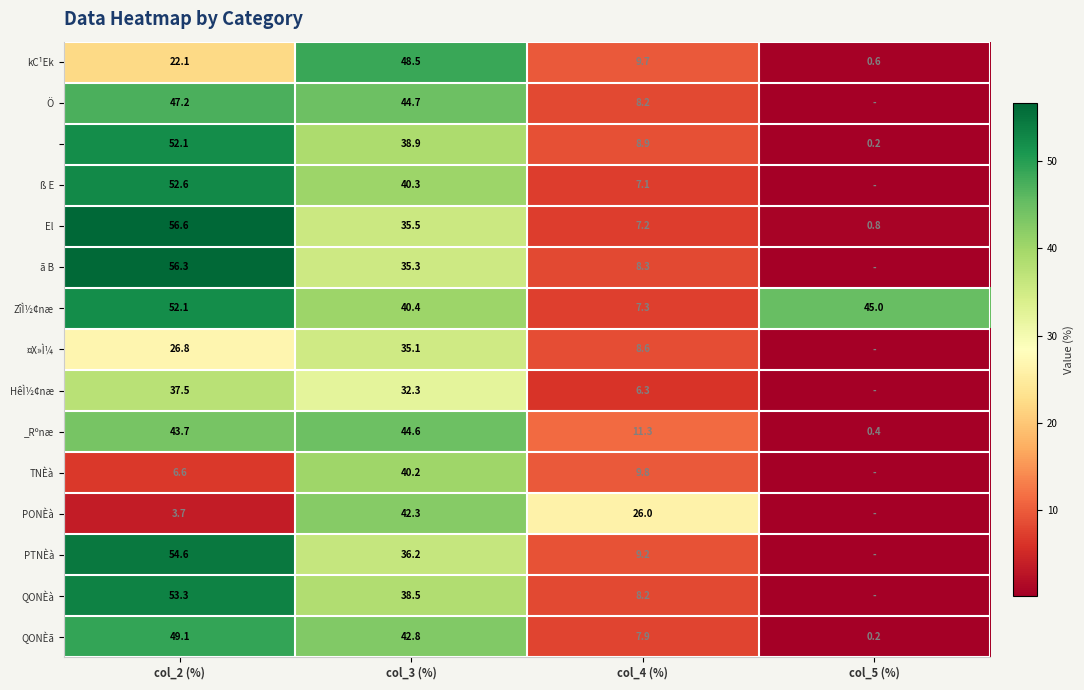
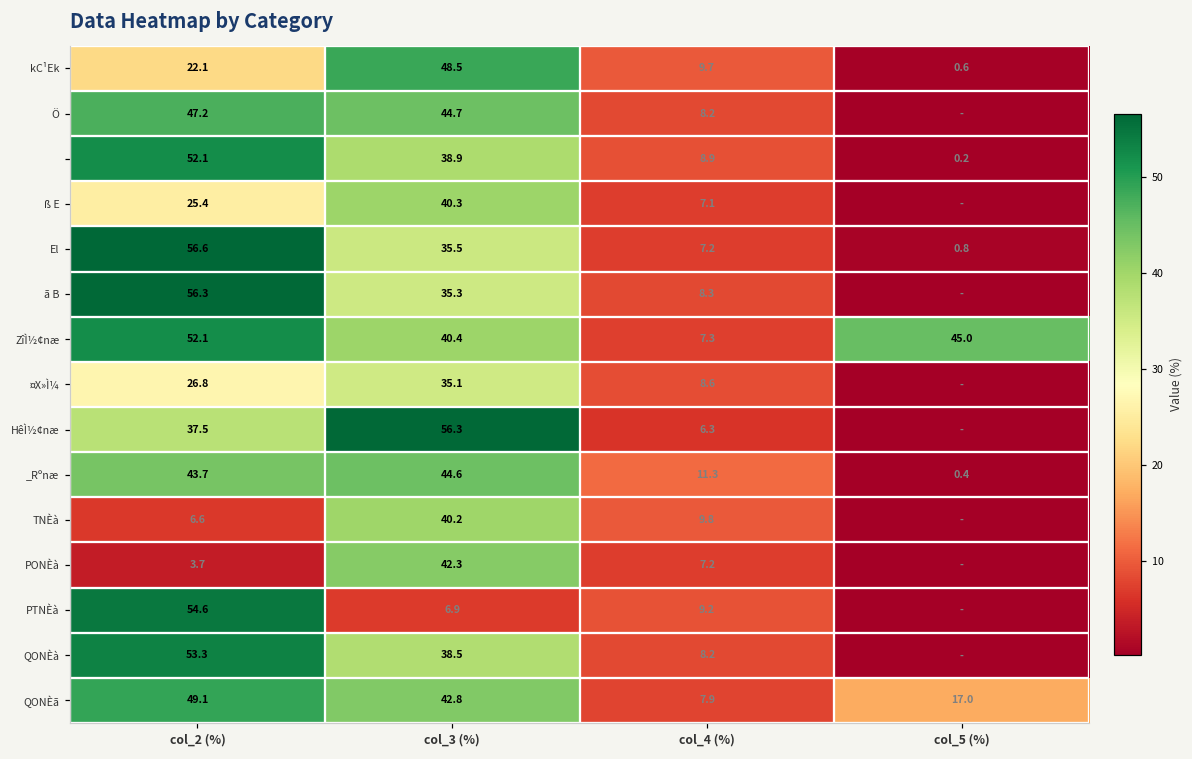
  {
    "kC¹Ek": {
      "col_2 (%)": 22.1,
      "col_3 (%)": 48.5,
      "col_4 (%)": 9.7,
      "col_5 (%)": 0.6
    },
    "Ö": {
      "col_2 (%)": 47.2,
      "col_3 (%)": 44.7,
      "col_4 (%)": 8.2
    },
    "ß E": {
-     "col_2 (%)": 52.6,
+     "col_2 (%)": 25.4,
      "col_3 (%)": 40.3,
      "col_4 (%)": 7.1
    },
    "El": {
      "col_2 (%)": 56.6,
      "col_3 (%)": 35.5,
      "col_4 (%)": 7.2,
      "col_5 (%)": 0.8
    },
    "ã B": {
      "col_2 (%)": 56.3,
      "col_3 (%)": 35.3,
      "col_4 (%)": 8.3
    },
    "ZîÌ½¢næ": {
      "col_2 (%)": 52.1,
      "col_3 (%)": 40.4,
      "col_4 (%)": 7.3,
      "col_5 (%)": 45.0
    },
    "¤X»Ì¼": {
      "col_2 (%)": 26.8,
      "col_3 (%)": 35.1,
      "col_4 (%)": 8.6
    },
    "HêÌ½¢næ": {
      "col_2 (%)": 37.5,
-     "col_3 (%)": 32.3,
+     "col_3 (%)": 56.3,
      "col_4 (%)": 6.3
    },
    "_Rºnæ": {
      "col_2 (%)": 43.7,
      "col_3 (%)": 44.6,
      "col_4 (%)": 11.3,
      "col_5 (%)": 0.4
    },
    "TNÈà": {
      "col_2 (%)": 6.6,
      "col_3 (%)": 40.2,
      "col_4 (%)": 9.8
    },
    "PONÈà": {
      "col_2 (%)": 3.7,
      "col_3 (%)": 42.3,
-     "col_4 (%)": 26.0
+     "col_4 (%)": 7.2
    },
    "PTNÈà": {
      "col_2 (%)": 54.6,
-     "col_3 (%)": 36.2,
+     "col_3 (%)": 6.9,
      "col_4 (%)": 9.2
    },
    "QONÈà": {
      "col_2 (%)": 53.3,
      "col_3 (%)": 38.5,
      "col_4 (%)": 8.2
    },
    "QONÈã": {
      "col_2 (%)": 49.1,
      "col_3 (%)": 42.8,
      "col_4 (%)": 7.9,
-     "col_5 (%)": 0.2
+     "col_5 (%)": 17.0
    }
  }
